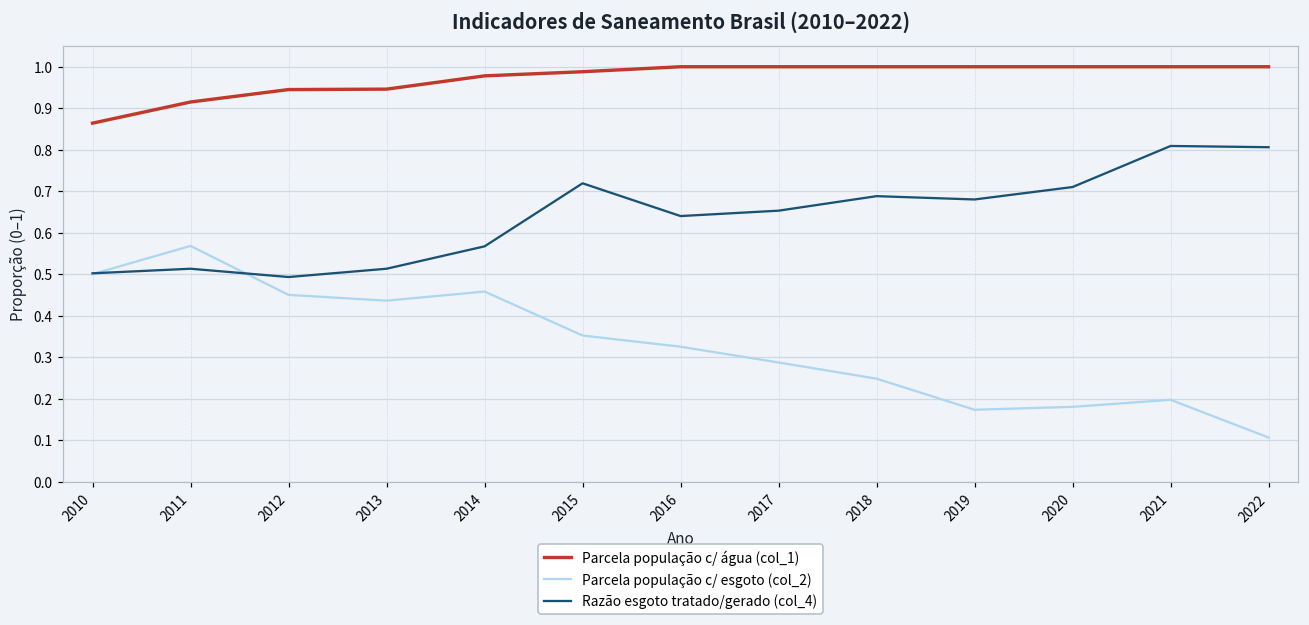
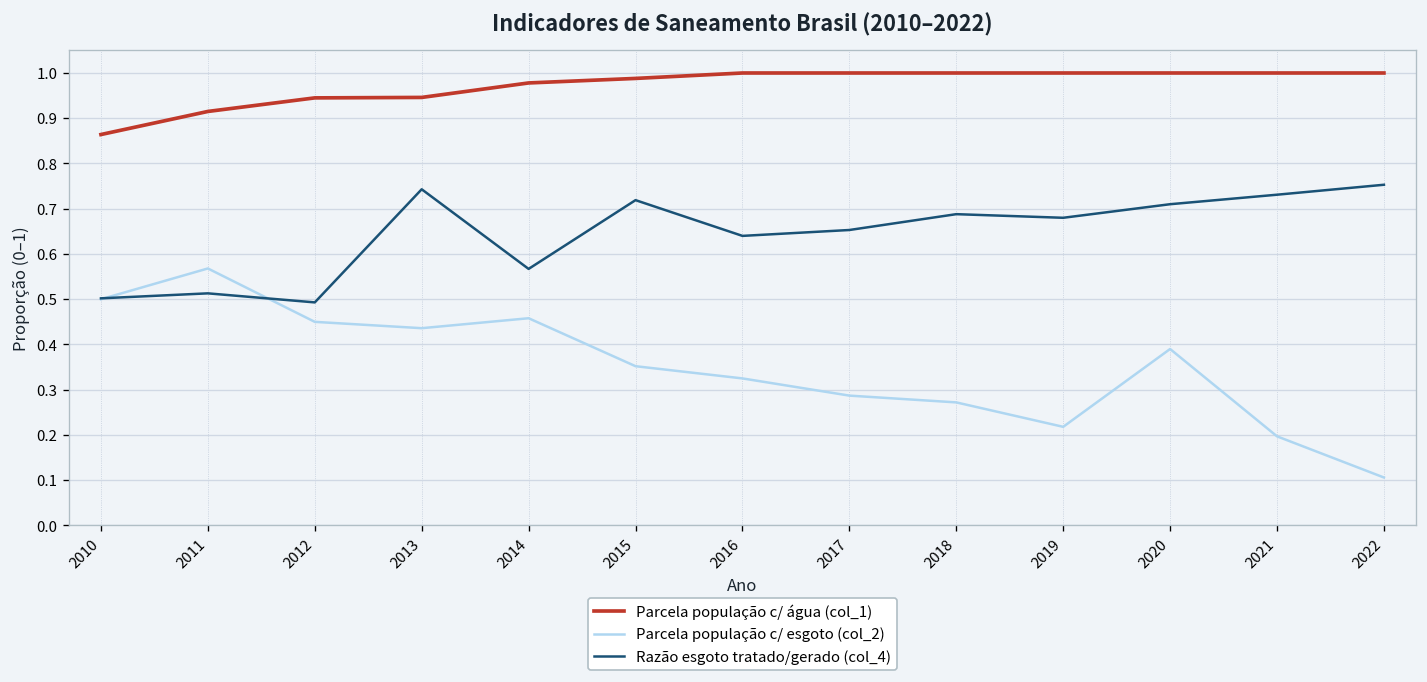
  {
    "Parcela população c/ água (col_1)": {
      "2010": 0.86,
      "2011": 0.92,
      "2012": 0.95,
      "2013": 0.95,
      "2014": 0.98,
      "2015": 0.99,
      "2016": 1.00,
      "2017": 1.00,
      "2018": 1.00,
      "2019": 1.00,
      "2020": 1.00,
      "2021": 1.00,
      "2022": 1.00
    },
    "Parcela população c/ esgoto (col_2)": {
      "2011": 0.57,
      "2012": 0.45,
      "2013": 0.44,
      "2014": 0.46,
      "2015": 0.35,
      "2016": 0.33,
      "2017": 0.29,
-     "2018": 0.25,
-     "2019": 0.17,
-     "2020": 0.18,
+     "2018": 0.27,
+     "2019": 0.22,
+     "2020": 0.39,
      "2021": 0.20,
      "2022": 0.11
    },
    "Razão esgoto tratado/gerado (col_4)": {
      "2011": 0.51,
      "2012": 0.49,
-     "2013": 0.51,
+     "2013": 0.74,
      "2014": 0.57,
      "2015": 0.72,
      "2016": 0.64,
      "2017": 0.65,
      "2018": 0.69,
      "2019": 0.68,
      "2020": 0.71,
-     "2021": 0.81,
-     "2022": 0.81
+     "2021": 0.73,
+     "2022": 0.75
    }
  }
